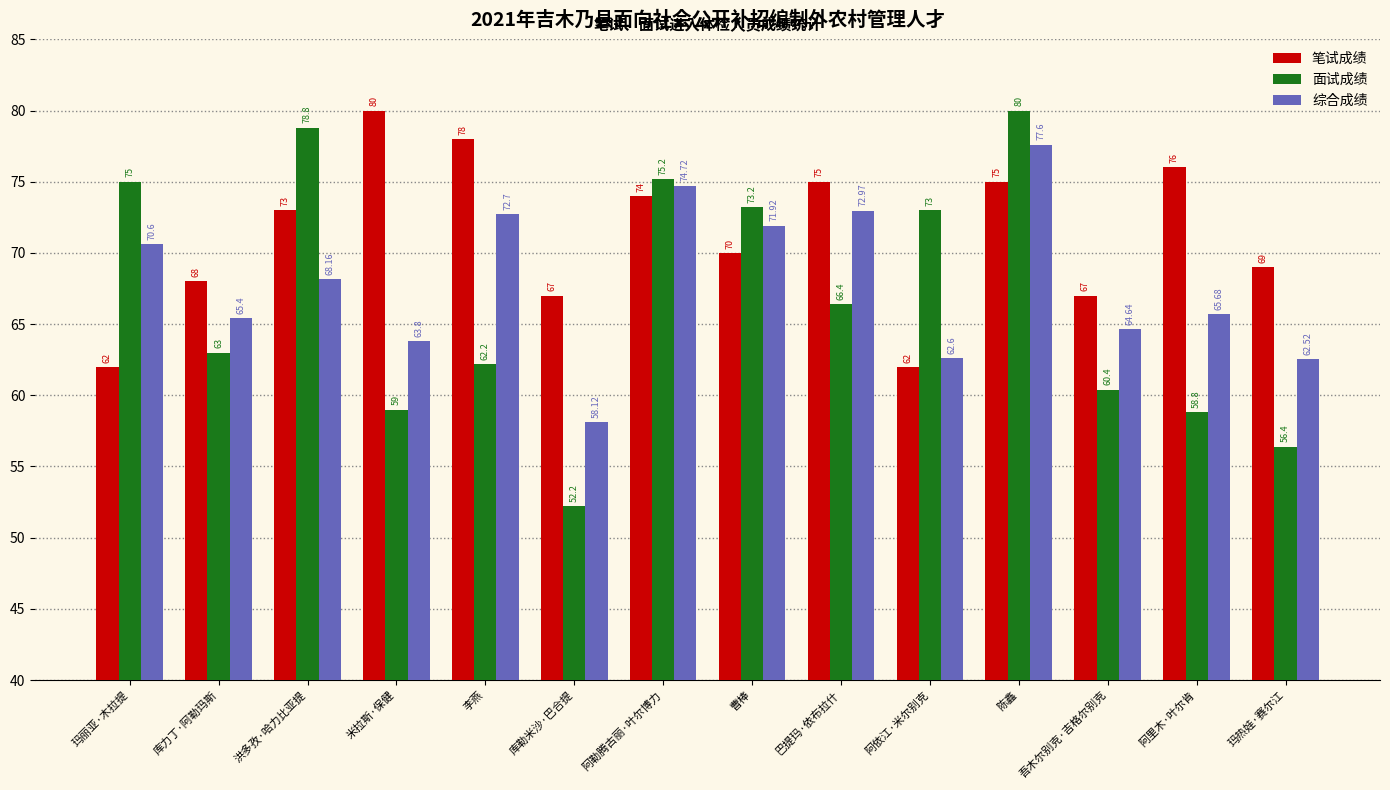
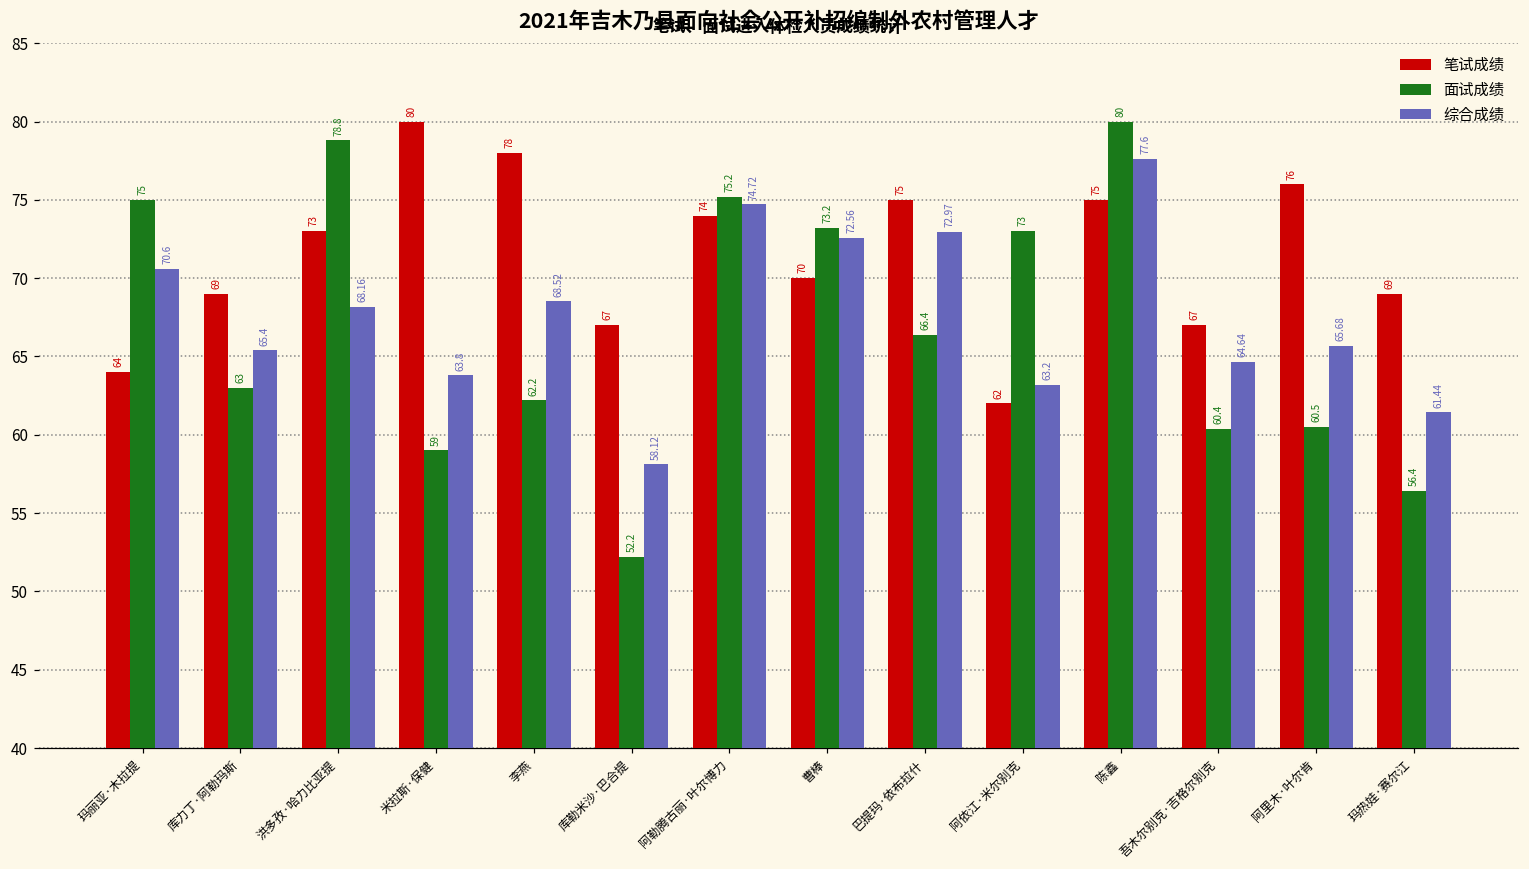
  {
    "笔试成绩": {
-     "玛丽亚·木拉提": 62,
-     "库力丁·阿勒玛斯": 68,
+     "玛丽亚·木拉提": 64,
+     "库力丁·阿勒玛斯": 69,
      "洪多孜·哈力比亚提": 73,
      "米拉斯·保健": 80,
      "李燕": 78,
      "库勒米沙·巴合提": 67,
      "阿勒腾古丽·叶尔博力": 74,
      "曹棒": 70,
      "巴提玛·依布拉什": 75,
      "阿依江·米尔别克": 62,
      "陈鑫": 75,
      "吾木尔别克·吉格尔别克": 67,
      "阿里木·叶尔肯": 76,
      "玛热娃·赛尔江": 69
    },
    "面试成绩": {
      "玛丽亚·木拉提": 75,
      "库力丁·阿勒玛斯": 63,
      "洪多孜·哈力比亚提": 78.8,
      "米拉斯·保健": 59,
      "李燕": 62.2,
      "库勒米沙·巴合提": 52.2,
      "阿勒腾古丽·叶尔博力": 75.2,
      "曹棒": 73.2,
      "巴提玛·依布拉什": 66.4,
      "阿依江·米尔别克": 73,
      "陈鑫": 80,
      "吾木尔别克·吉格尔别克": 60.4,
-     "阿里木·叶尔肯": 58.8,
+     "阿里木·叶尔肯": 60.5,
      "玛热娃·赛尔江": 56.4
    },
    "综合成绩": {
      "玛丽亚·木拉提": 70.6,
      "库力丁·阿勒玛斯": 65.4,
      "洪多孜·哈力比亚提": 68.16,
      "米拉斯·保健": 63.8,
-     "李燕": 72.7,
+     "李燕": 68.52,
      "库勒米沙·巴合提": 58.12,
      "阿勒腾古丽·叶尔博力": 74.72,
-     "曹棒": 71.92,
+     "曹棒": 72.56,
      "巴提玛·依布拉什": 72.97,
-     "阿依江·米尔别克": 62.6,
+     "阿依江·米尔别克": 63.2,
      "陈鑫": 77.6,
      "吾木尔别克·吉格尔别克": 64.64,
      "阿里木·叶尔肯": 65.68,
-     "玛热娃·赛尔江": 62.52
+     "玛热娃·赛尔江": 61.44
    }
  }
